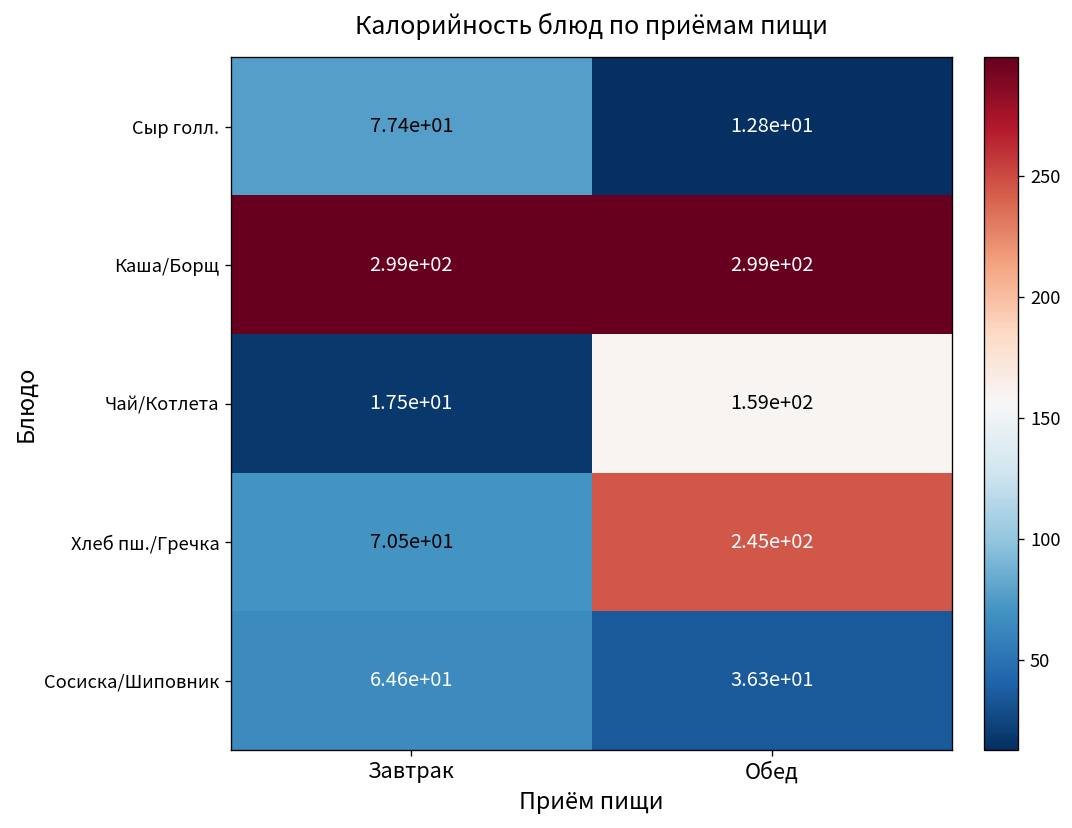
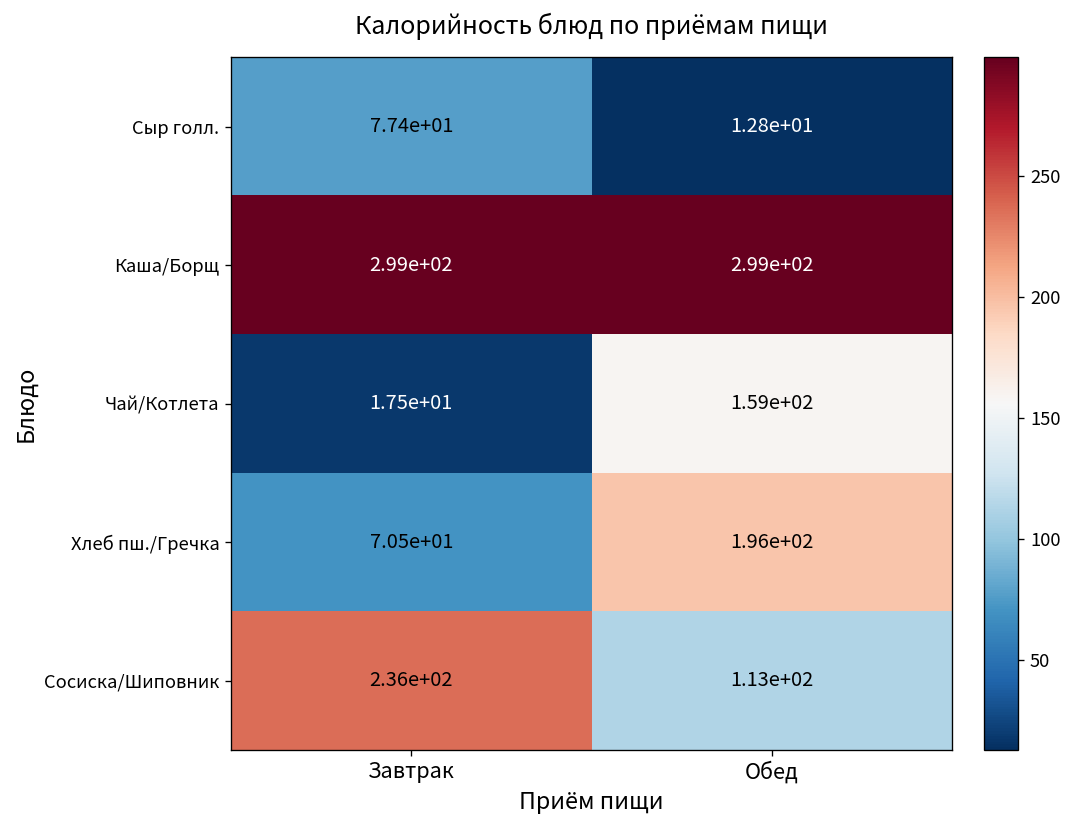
  {
    "Сыр голл.": {
      "Завтрак": "7.74e+01",
      "Обед": "1.28e+01"
    },
    "Каша/Борщ": {
      "Завтрак": "2.99e+02",
      "Обед": "2.99e+02"
    },
    "Чай/Котлета": {
      "Завтрак": "1.75e+01",
      "Обед": "1.59e+02"
    },
    "Хлеб пш./Гречка": {
      "Завтрак": "7.05e+01",
-     "Обед": "2.45e+02"
+     "Обед": "1.96e+02"
    },
    "Сосиска/Шиповник": {
-     "Завтрак": "6.46e+01",
-     "Обед": "3.63e+01"
+     "Завтрак": "2.36e+02",
+     "Обед": "1.13e+02"
    }
  }
